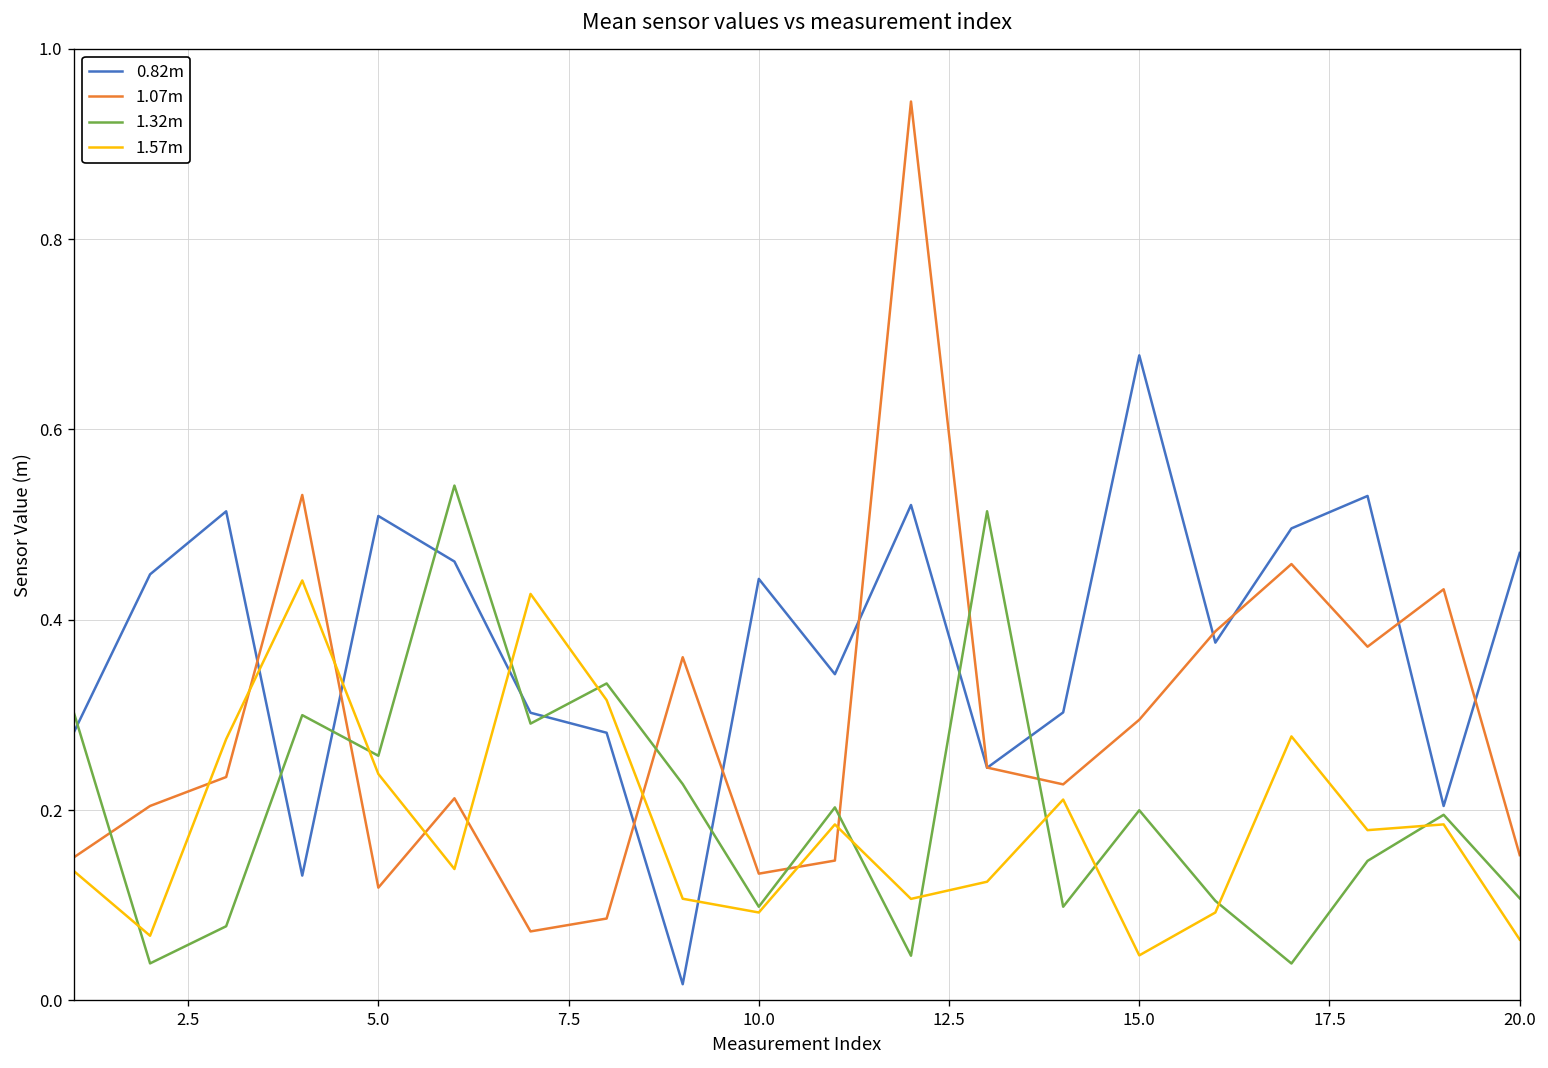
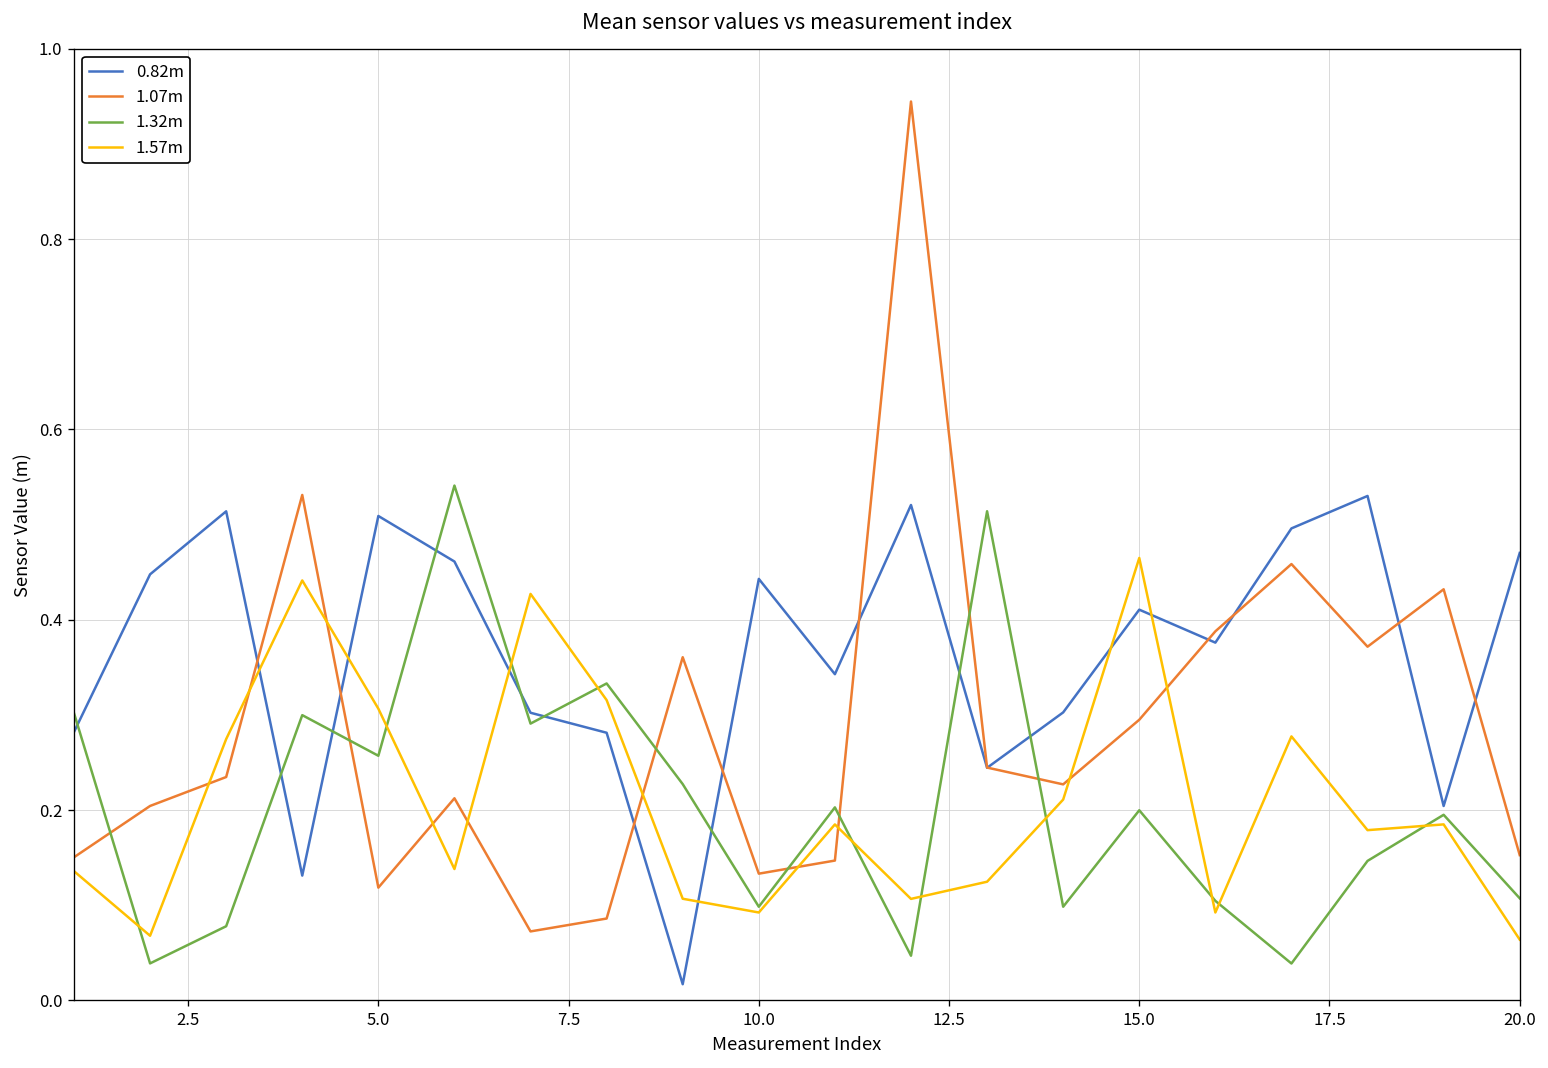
  {
    "0.82m": {
      "5.0": 0.51,
      "10.0": 0.44,
-     "15.0": 0.68,
+     "15.0": 0.41,
      "20.0": 0.47
    },
    "1.07m": {
      "5.0": 0.12,
      "10.0": 0.13,
      "15.0": 0.29,
      "20.0": 0.15
    },
    "1.32m": {
      "5.0": 0.26,
      "10.0": 0.10,
      "15.0": 0.20,
      "20.0": 0.11
    },
    "1.57m": {
-     "5.0": 0.24,
+     "5.0": 0.31,
      "10.0": 0.09,
-     "15.0": 0.05,
+     "15.0": 0.46,
      "20.0": 0.06
    }
  }
